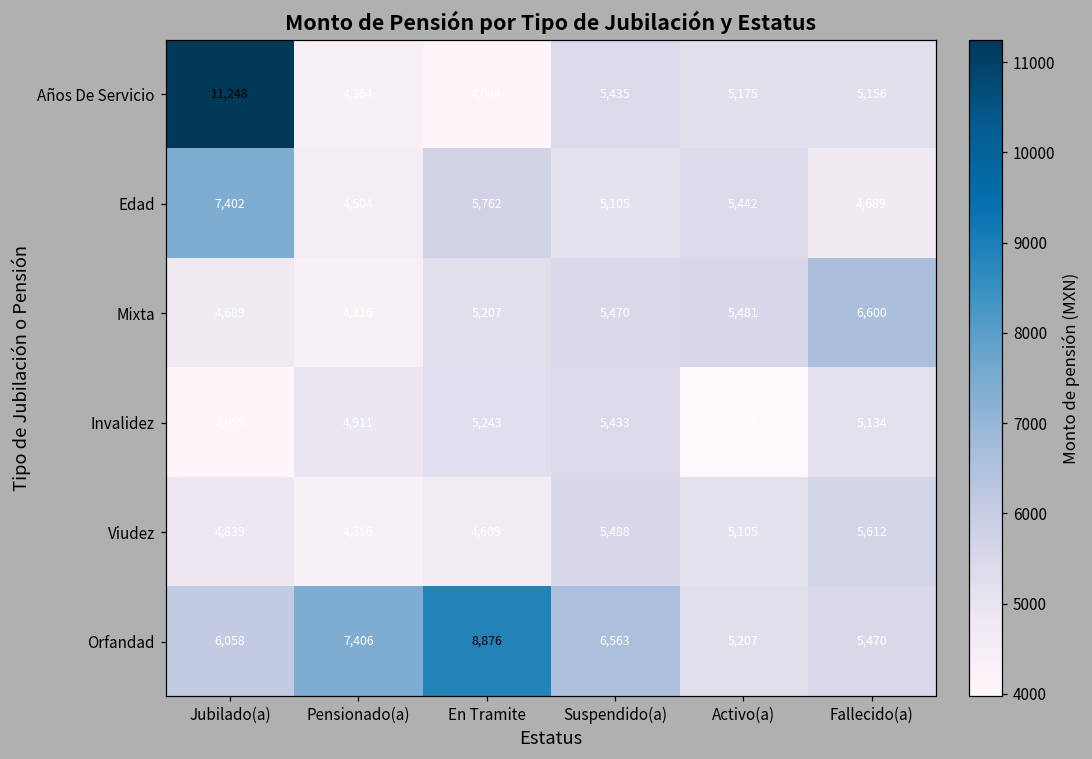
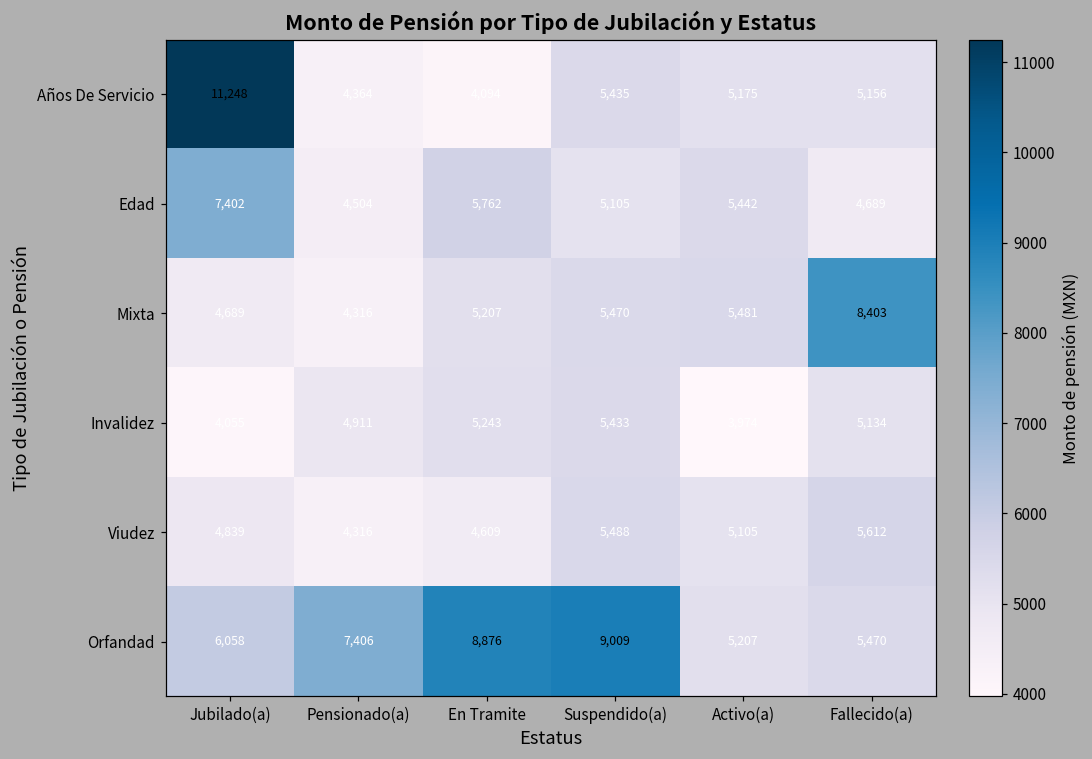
  {
    "Años De Servicio": {
      "Jubilado(a)": "11,248"
    },
    "Edad": {
      "Jubilado(a)": "7,402"
    },
    "Mixta": {
-     "Fallecido(a)": "6,600"
+     "Fallecido(a)": "8,403"
    },
    "Orfandad": {
      "Jubilado(a)": "6,058",
      "Pensionado(a)": "7,406",
      "En Tramite": "8,876",
-     "Suspendido(a)": "6,563"
+     "Suspendido(a)": "9,009"
    }
  }
